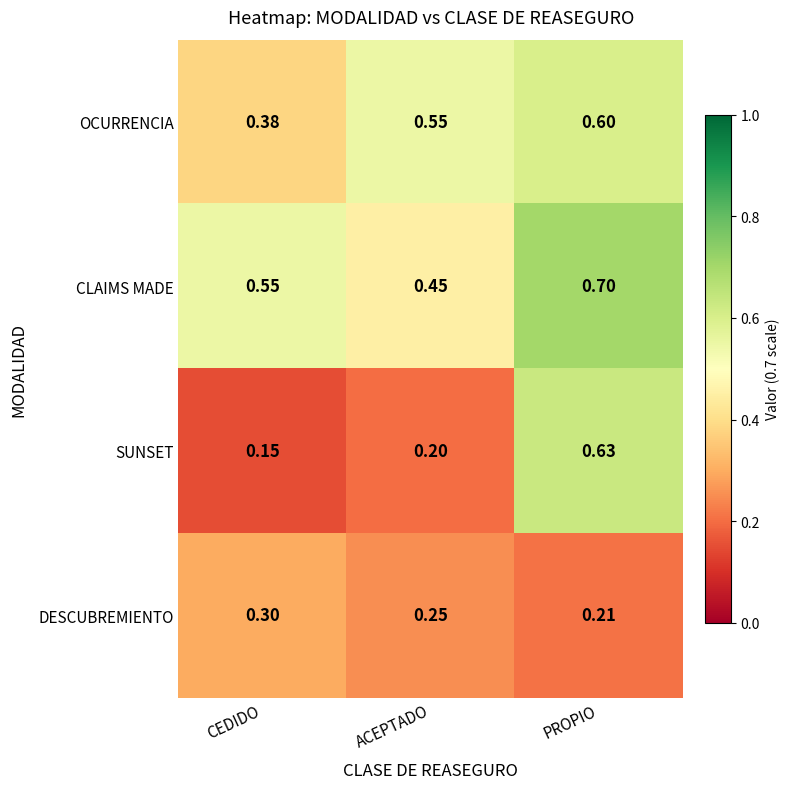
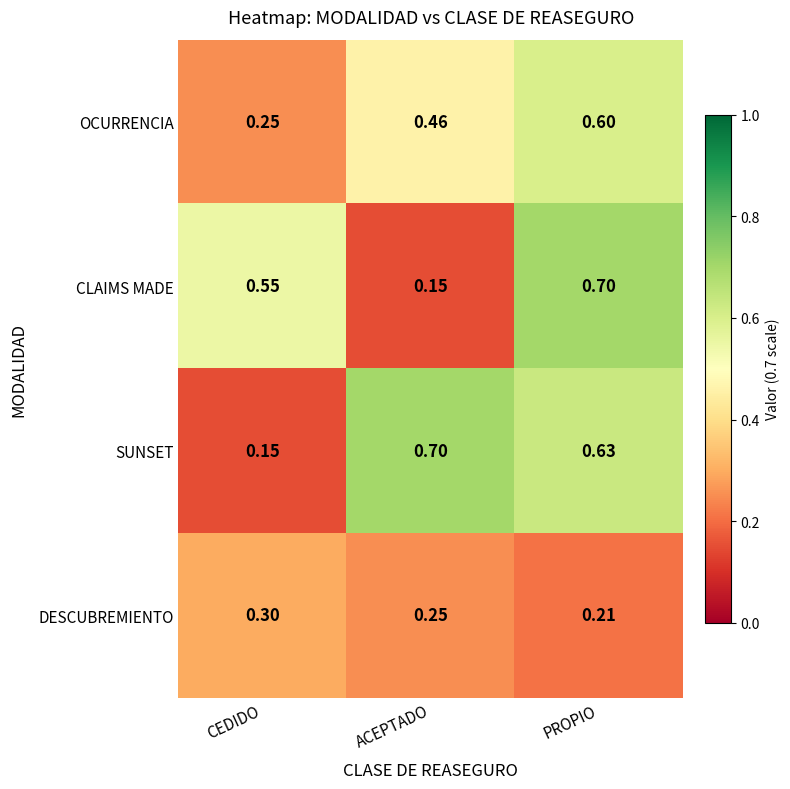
  {
    "OCURRENCIA": {
-     "CEDIDO": 0.38,
-     "ACEPTADO": 0.55,
+     "CEDIDO": 0.25,
+     "ACEPTADO": 0.46,
      "PROPIO": 0.60
    },
    "CLAIMS MADE": {
      "CEDIDO": 0.55,
-     "ACEPTADO": 0.45,
+     "ACEPTADO": 0.15,
      "PROPIO": 0.70
    },
    "SUNSET": {
      "CEDIDO": 0.15,
-     "ACEPTADO": 0.20,
+     "ACEPTADO": 0.70,
      "PROPIO": 0.63
    },
    "DESCUBREMIENTO": {
      "CEDIDO": 0.30,
      "ACEPTADO": 0.25,
      "PROPIO": 0.21
    }
  }
